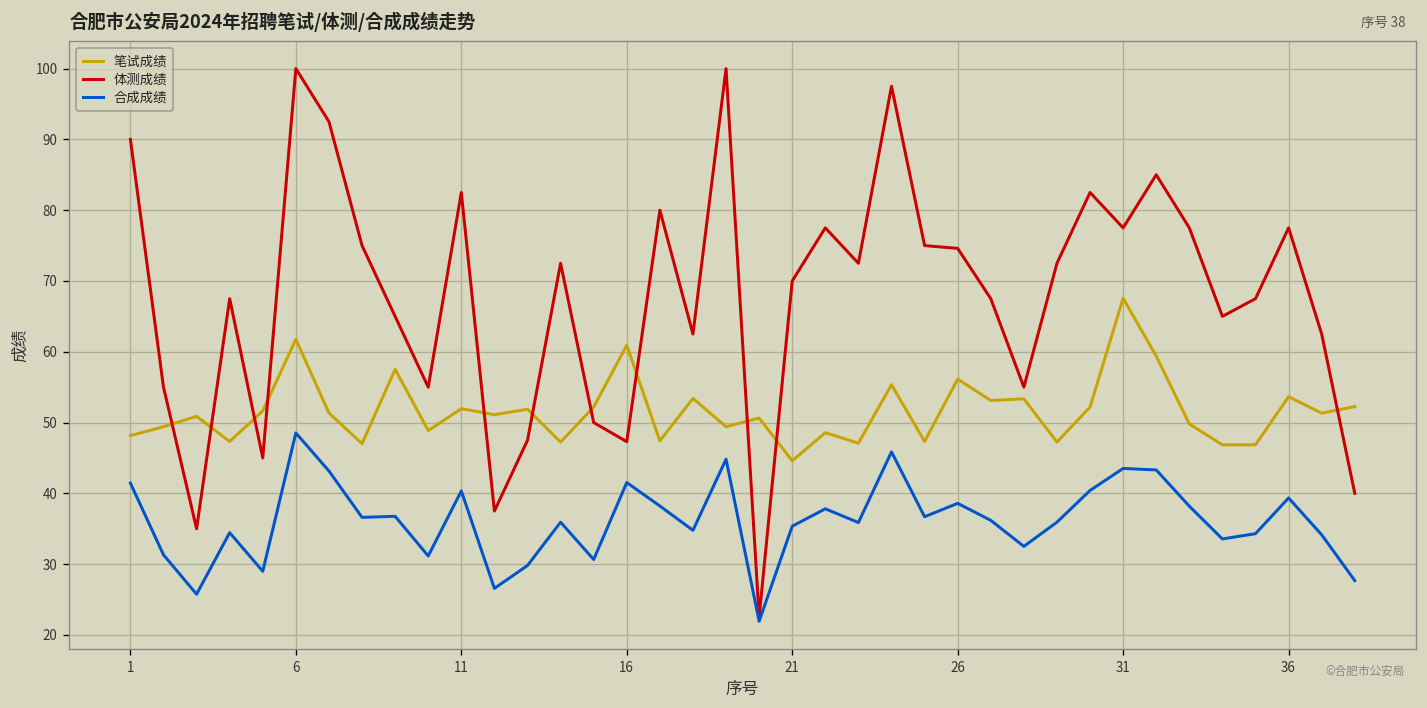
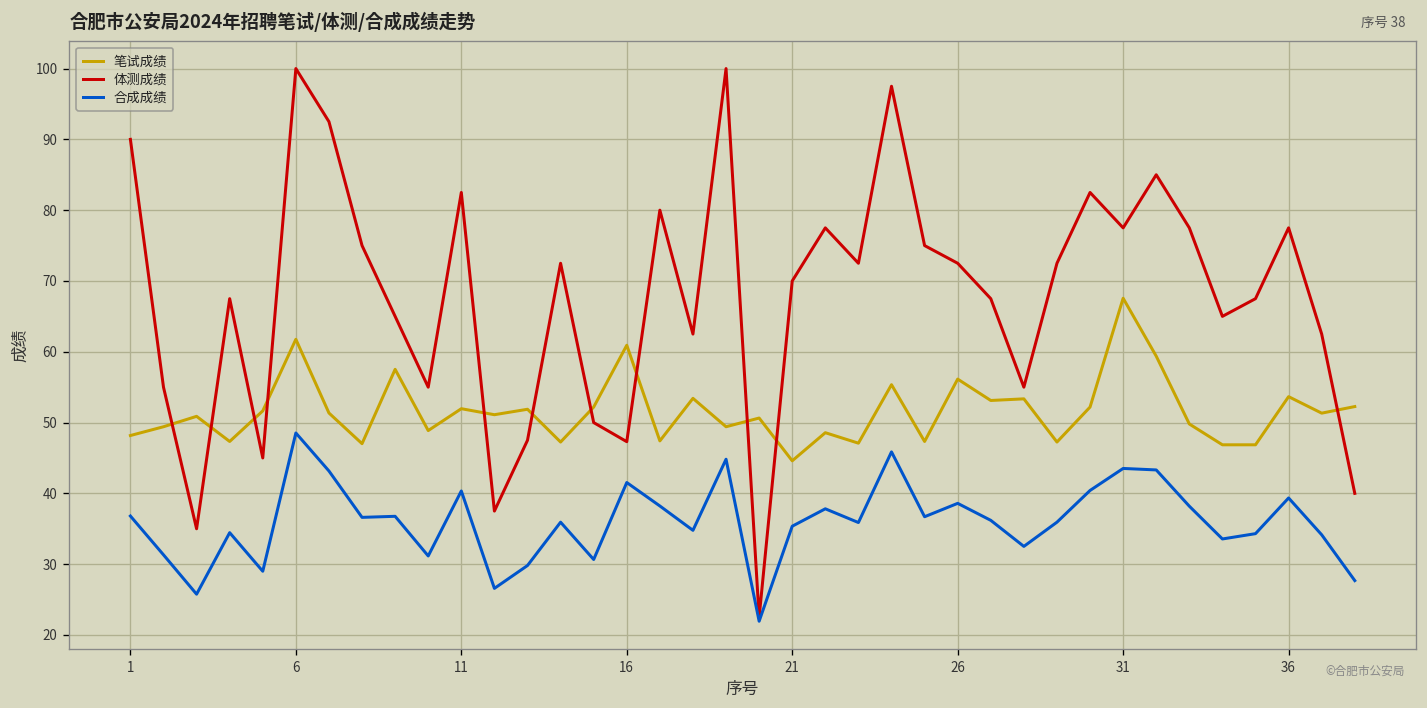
  {
    "笔试成绩": {
      "1": 48,
      "6": 62,
      "11": 52,
      "16": 61,
      "21": 45,
      "26": 56,
      "31": 68,
      "36": 54
    },
    "体测成绩": {
      "1": 90,
      "6": 100,
      "11": 83,
      "16": 47,
      "21": 70,
-     "26": 75,
+     "26": 73,
      "31": 78,
      "36": 78
    },
    "合成成绩": {
-     "1": 41,
+     "1": 37,
      "6": 49,
      "11": 40,
      "16": 42,
      "21": 35,
      "26": 39,
      "31": 44,
      "36": 39
    }
  }
